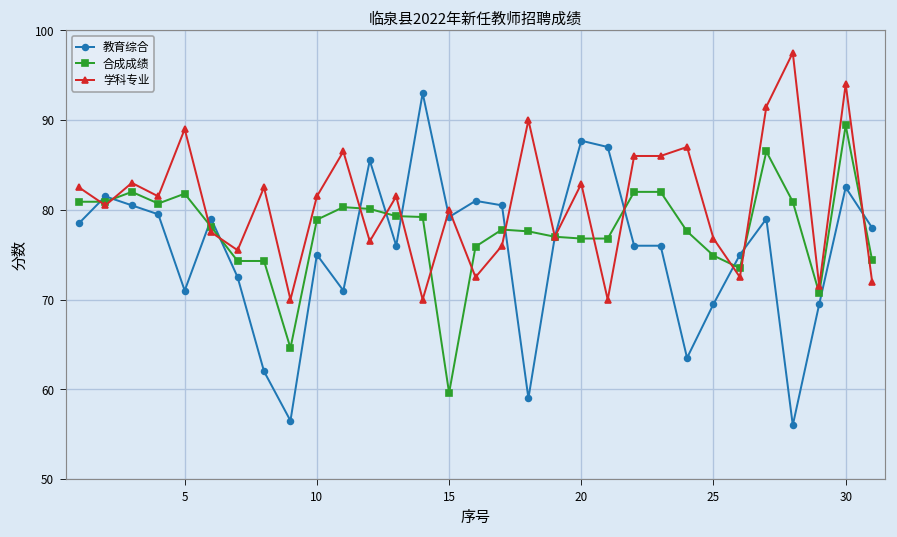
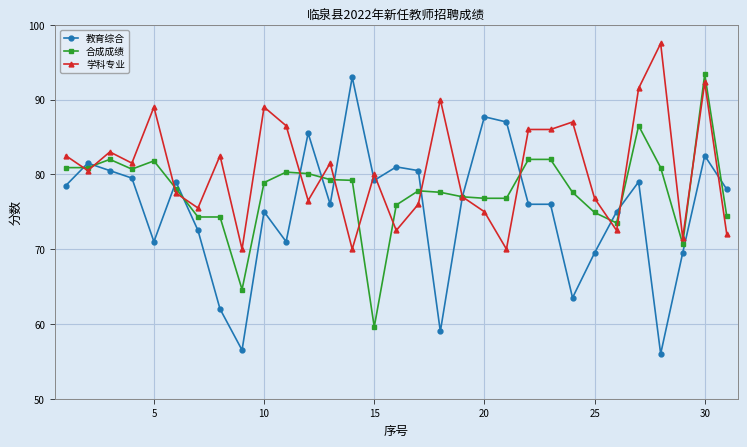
  {
    "教育综合": {
      "5": 71,
      "10": 75,
      "15": 79,
      "20": 88,
      "25": 70,
      "30": 83
    },
    "合成成绩": {
      "5": 82,
      "10": 79,
      "15": 60,
      "20": 77,
      "25": 75,
-     "30": 89
+     "30": 93
    },
    "学科专业": {
      "5": 89,
-     "10": 82,
+     "10": 89,
      "15": 80,
-     "20": 83,
+     "20": 75,
      "25": 77,
-     "30": 94
+     "30": 92
    }
  }
